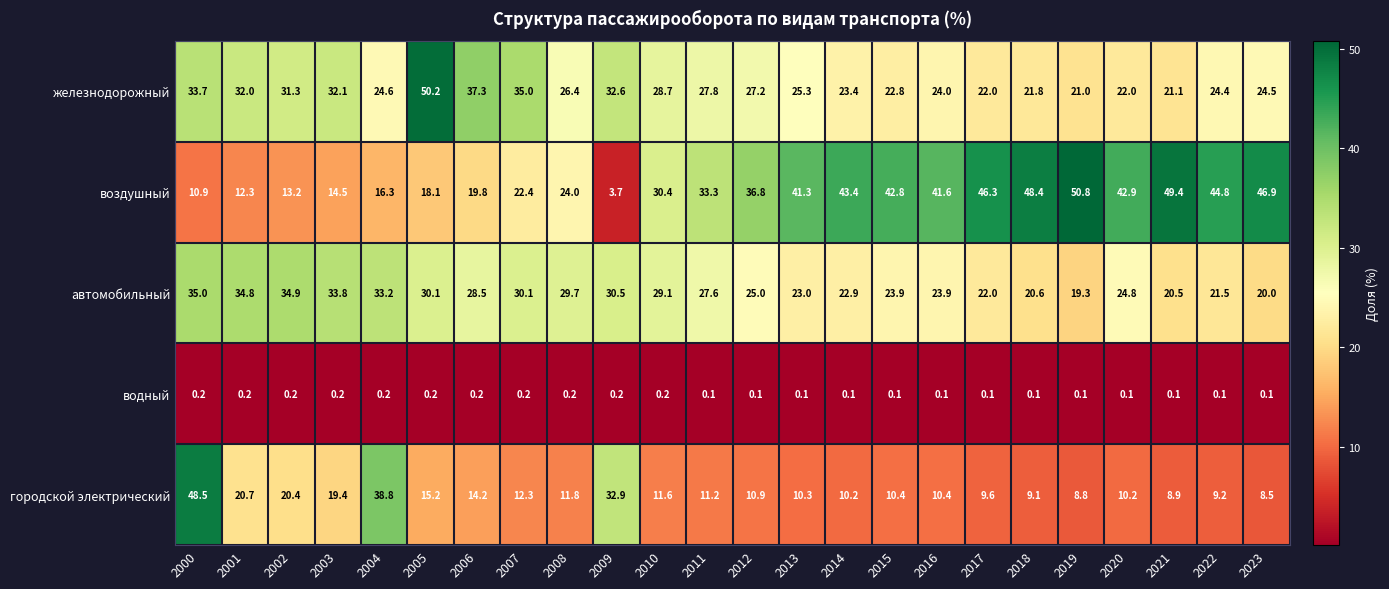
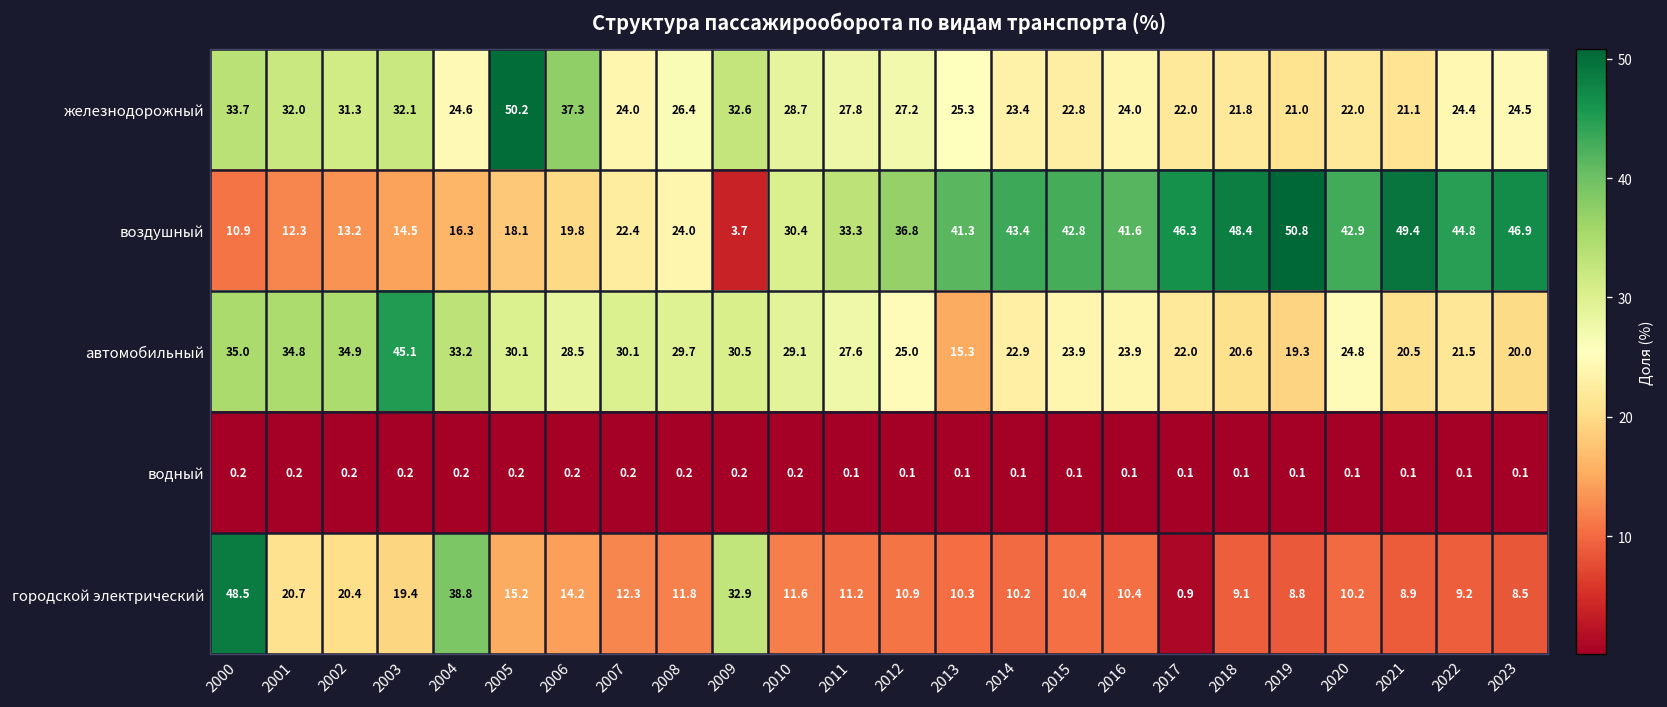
  {
    "железнодорожный": {
      "2000": 33.7,
      "2001": 32.0,
      "2002": 31.3,
      "2003": 32.1,
      "2004": 24.6,
      "2005": 50.2,
      "2006": 37.3,
-     "2007": 35.0,
+     "2007": 24.0,
      "2008": 26.4,
      "2009": 32.6,
      "2010": 28.7,
      "2011": 27.8,
      "2012": 27.2,
      "2013": 25.3,
      "2014": 23.4,
      "2015": 22.8,
      "2016": 24.0,
      "2017": 22.0,
      "2018": 21.8,
      "2019": 21.0,
      "2020": 22.0,
      "2021": 21.1,
      "2022": 24.4,
      "2023": 24.5
    },
    "воздушный": {
      "2000": 10.9,
      "2001": 12.3,
      "2002": 13.2,
      "2003": 14.5,
      "2004": 16.3,
      "2005": 18.1,
      "2006": 19.8,
      "2007": 22.4,
      "2008": 24.0,
      "2009": 3.7,
      "2010": 30.4,
      "2011": 33.3,
      "2012": 36.8,
      "2013": 41.3,
      "2014": 43.4,
      "2015": 42.8,
      "2016": 41.6,
      "2017": 46.3,
      "2018": 48.4,
      "2019": 50.8,
      "2020": 42.9,
      "2021": 49.4,
      "2022": 44.8,
      "2023": 46.9
    },
    "автомобильный": {
      "2000": 35.0,
      "2001": 34.8,
      "2002": 34.9,
-     "2003": 33.8,
+     "2003": 45.1,
      "2004": 33.2,
      "2005": 30.1,
      "2006": 28.5,
      "2007": 30.1,
      "2008": 29.7,
      "2009": 30.5,
      "2010": 29.1,
      "2011": 27.6,
      "2012": 25.0,
-     "2013": 23.0,
+     "2013": 15.3,
      "2014": 22.9,
      "2015": 23.9,
      "2016": 23.9,
      "2017": 22.0,
      "2018": 20.6,
      "2019": 19.3,
      "2020": 24.8,
      "2021": 20.5,
      "2022": 21.5,
      "2023": 20.0
    },
    "водный": {
      "2000": 0.2,
      "2001": 0.2,
      "2002": 0.2,
      "2003": 0.2,
      "2004": 0.2,
      "2005": 0.2,
      "2006": 0.2,
      "2007": 0.2,
      "2008": 0.2,
      "2009": 0.2,
      "2010": 0.2,
      "2011": 0.1,
      "2012": 0.1,
      "2013": 0.1,
      "2014": 0.1,
      "2015": 0.1,
      "2016": 0.1,
      "2017": 0.1,
      "2018": 0.1,
      "2019": 0.1,
      "2020": 0.1,
      "2021": 0.1,
      "2022": 0.1,
      "2023": 0.1
    },
    "городской электрический": {
      "2000": 48.5,
      "2001": 20.7,
      "2002": 20.4,
      "2003": 19.4,
      "2004": 38.8,
      "2005": 15.2,
      "2006": 14.2,
      "2007": 12.3,
      "2008": 11.8,
      "2009": 32.9,
      "2010": 11.6,
      "2011": 11.2,
      "2012": 10.9,
      "2013": 10.3,
      "2014": 10.2,
      "2015": 10.4,
      "2016": 10.4,
-     "2017": 9.6,
+     "2017": 0.9,
      "2018": 9.1,
      "2019": 8.8,
      "2020": 10.2,
      "2021": 8.9,
      "2022": 9.2,
      "2023": 8.5
    }
  }
